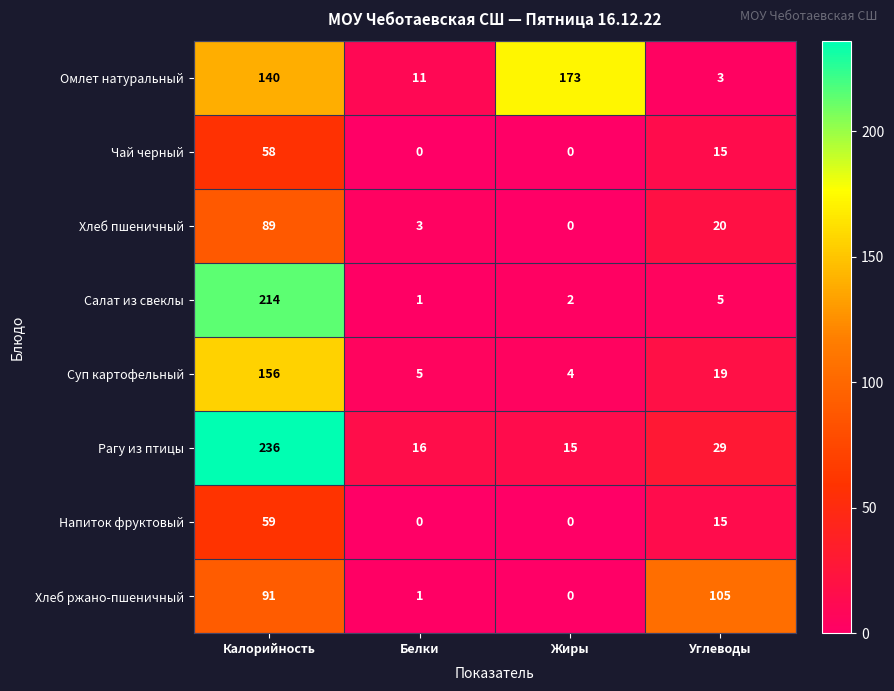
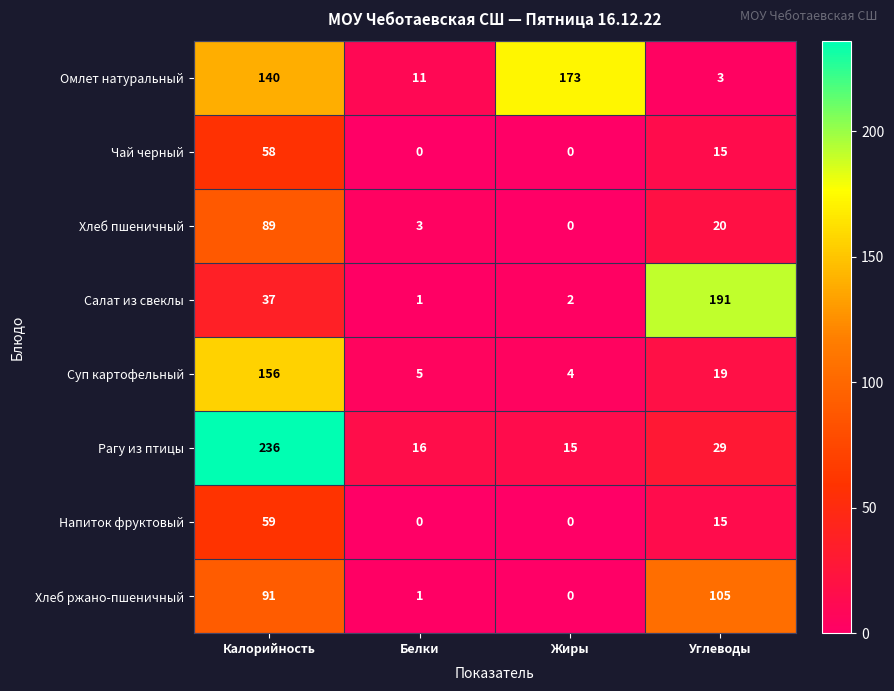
  {
    "Омлет натуральный": {
      "Калорийность": 140,
      "Белки": 11,
      "Жиры": 173,
      "Углеводы": 3
    },
    "Чай черный": {
      "Калорийность": 58,
      "Белки": 0,
      "Жиры": 0,
      "Углеводы": 15
    },
    "Хлеб пшеничный": {
      "Калорийность": 89,
      "Белки": 3,
      "Жиры": 0,
      "Углеводы": 20
    },
    "Салат из свеклы": {
-     "Калорийность": 214,
+     "Калорийность": 37,
      "Белки": 1,
      "Жиры": 2,
-     "Углеводы": 5
+     "Углеводы": 191
    },
    "Суп картофельный": {
      "Калорийность": 156,
      "Белки": 5,
      "Жиры": 4,
      "Углеводы": 19
    },
    "Рагу из птицы": {
      "Калорийность": 236,
      "Белки": 16,
      "Жиры": 15,
      "Углеводы": 29
    },
    "Напиток фруктовый": {
      "Калорийность": 59,
      "Белки": 0,
      "Жиры": 0,
      "Углеводы": 15
    },
    "Хлеб ржано-пшеничный": {
      "Калорийность": 91,
      "Белки": 1,
      "Жиры": 0,
      "Углеводы": 105
    }
  }
